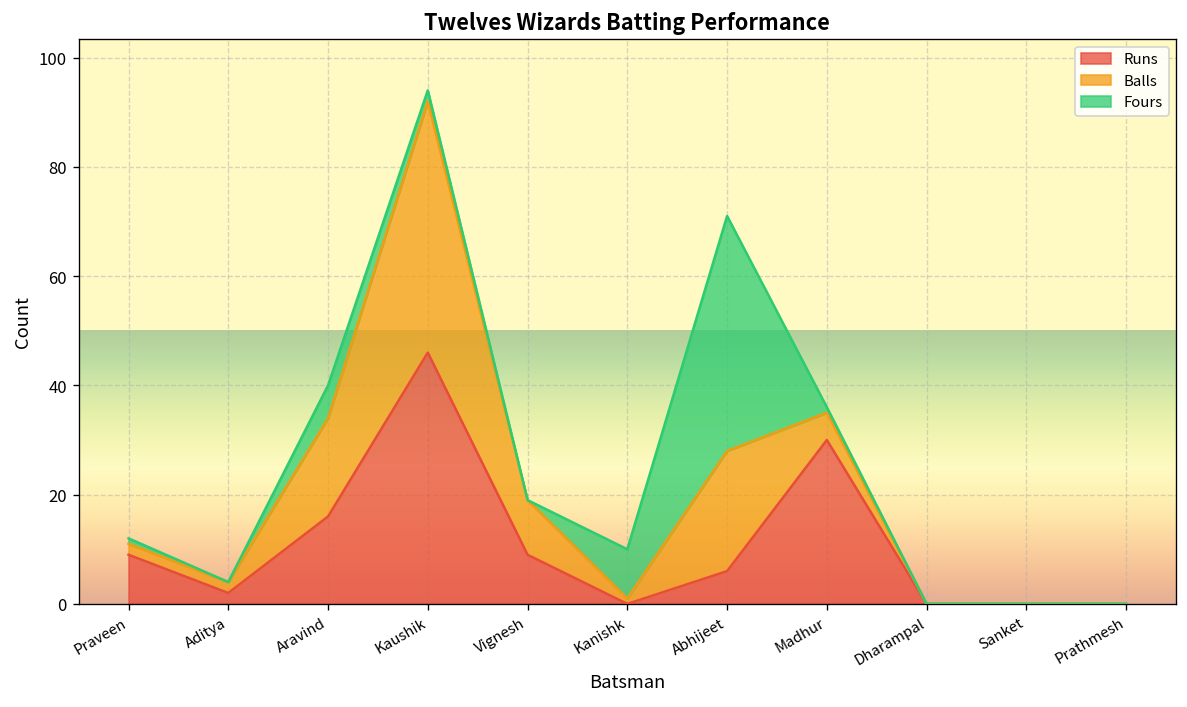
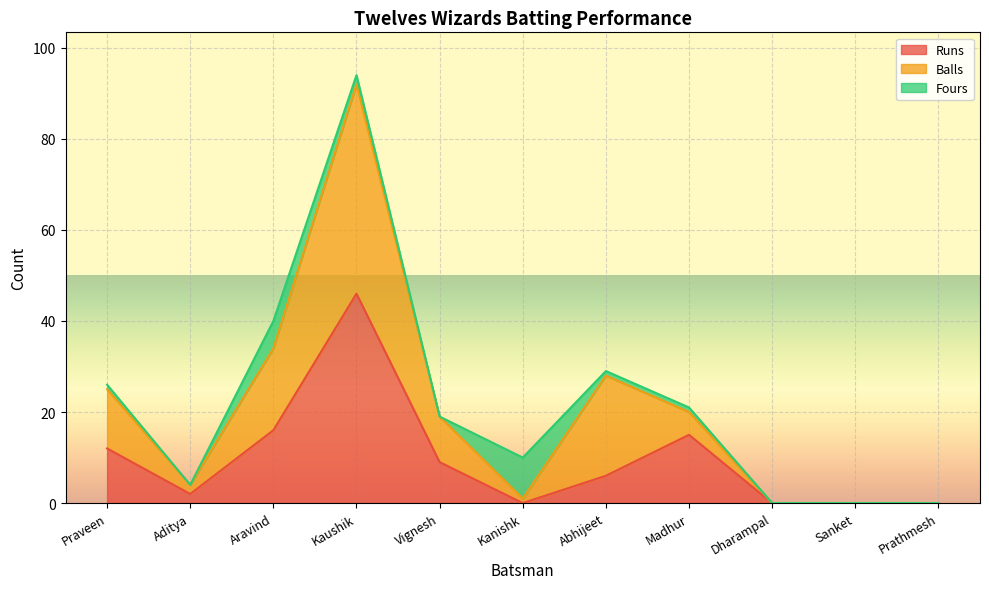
  {
    "Runs": {
-     "Praveen": 9,
+     "Praveen": 12,
      "Aditya": 2,
      "Aravind": 16,
      "Kaushik": 46,
      "Vignesh": 9,
      "Kanishk": 0,
      "Abhijeet": 6,
-     "Madhur": 30
+     "Madhur": 15
    },
    "Balls": {
-     "Praveen": 2,
+     "Praveen": 13,
      "Aravind": 18,
      "Kaushik": 46,
      "Kanishk": 1,
      "Abhijeet": 22,
      "Madhur": 5
    },
    "Fours": {
      "Praveen": 1,
      "Aravind": 6,
      "Kaushik": 2,
      "Kanishk": 9,
-     "Abhijeet": 43,
+     "Abhijeet": 1,
      "Madhur": 1
    }
  }
